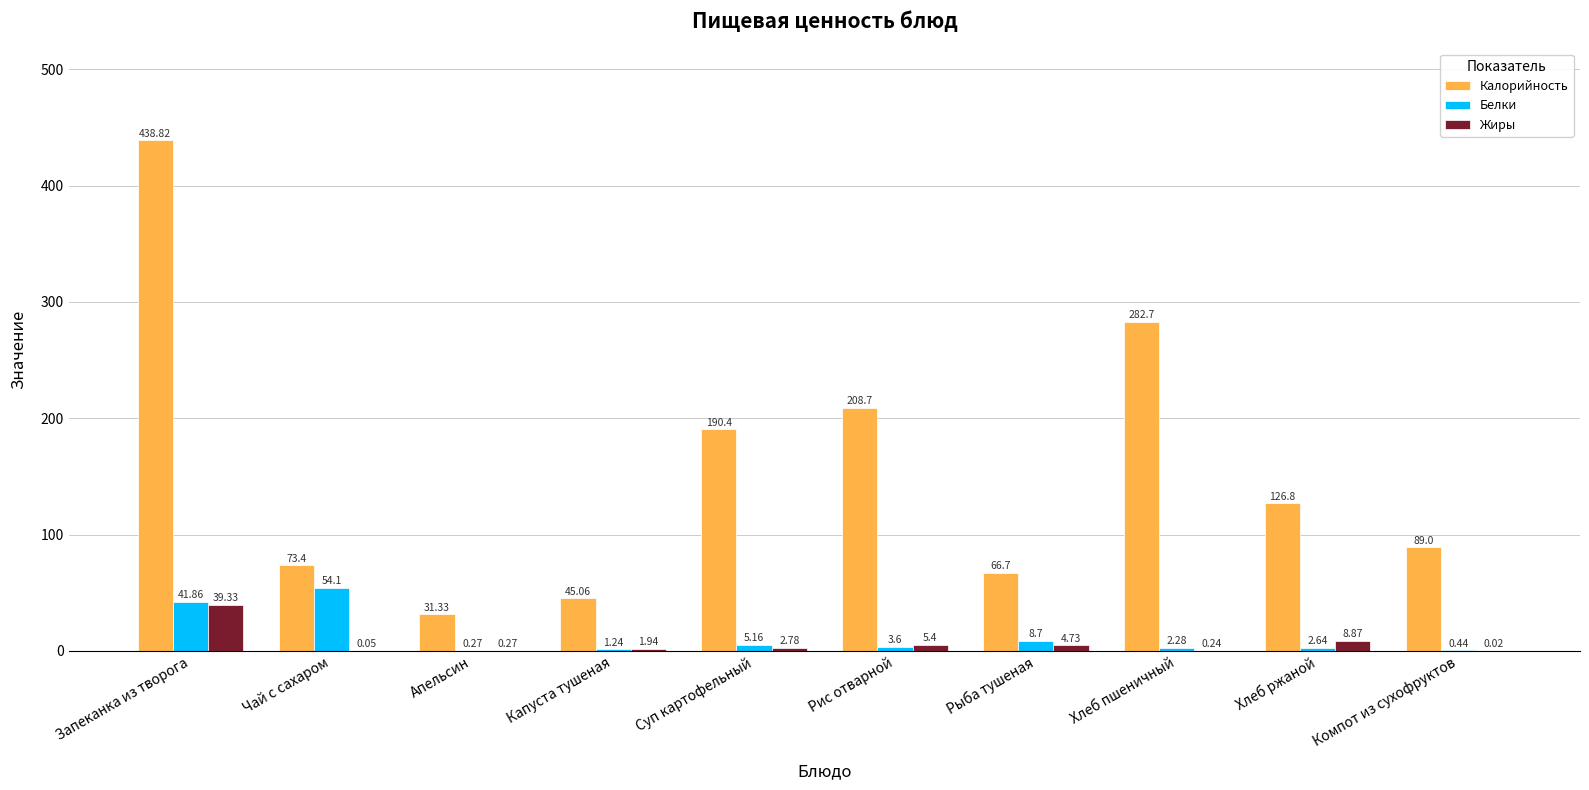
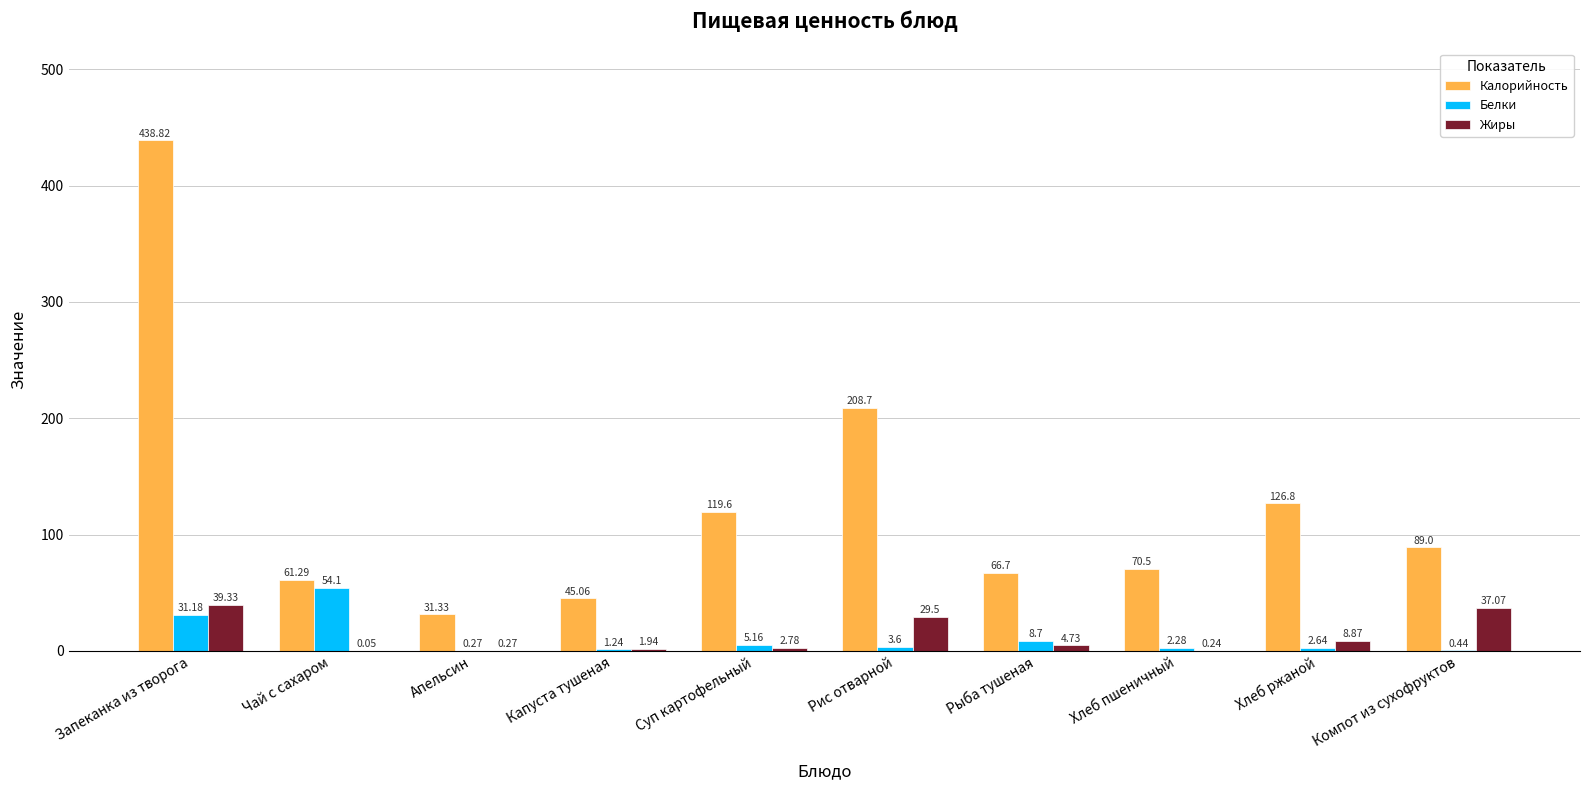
  {
    "Калорийность": {
      "Запеканка из творога": 438.82,
-     "Чай с сахаром": 73.4,
+     "Чай с сахаром": 61.29,
      "Апельсин": 31.33,
      "Капуста тушеная": 45.06,
-     "Суп картофельный": 190.4,
+     "Суп картофельный": 119.6,
      "Рис отварной": 208.7,
      "Рыба тушеная": 66.7,
-     "Хлеб пшеничный": 282.7,
+     "Хлеб пшеничный": 70.5,
      "Хлеб ржаной": 126.8,
      "Компот из сухофруктов": 89.0
    },
    "Белки": {
-     "Запеканка из творога": 41.86,
+     "Запеканка из творога": 31.18,
      "Чай с сахаром": 54.1,
      "Апельсин": 0.27,
      "Капуста тушеная": 1.24,
      "Суп картофельный": 5.16,
      "Рис отварной": 3.6,
      "Рыба тушеная": 8.7,
      "Хлеб пшеничный": 2.28,
      "Хлеб ржаной": 2.64,
      "Компот из сухофруктов": 0.44
    },
    "Жиры": {
      "Запеканка из творога": 39.33,
      "Чай с сахаром": 0.05,
      "Апельсин": 0.27,
      "Капуста тушеная": 1.94,
      "Суп картофельный": 2.78,
-     "Рис отварной": 5.4,
+     "Рис отварной": 29.5,
      "Рыба тушеная": 4.73,
      "Хлеб пшеничный": 0.24,
      "Хлеб ржаной": 8.87,
-     "Компот из сухофруктов": 0.02
+     "Компот из сухофруктов": 37.07
    }
  }
